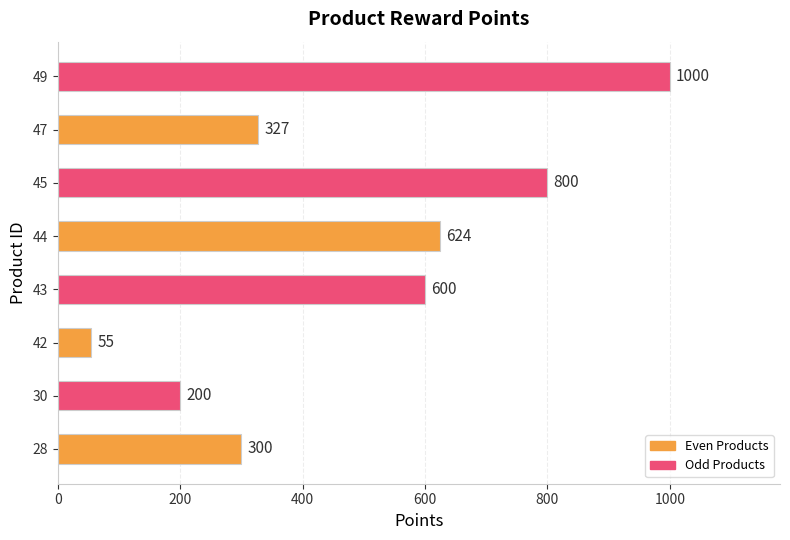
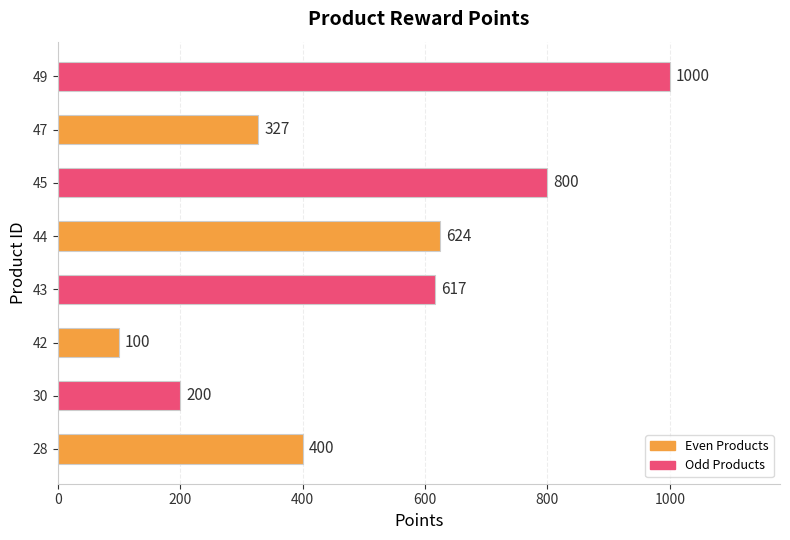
  {
    "49": 1000,
    "47": 327,
    "45": 800,
    "44": 624,
-   "43": 600,
-   "42": 55,
+   "43": 617,
+   "42": 100,
    "30": 200,
-   "28": 300
+   "28": 400
  }
